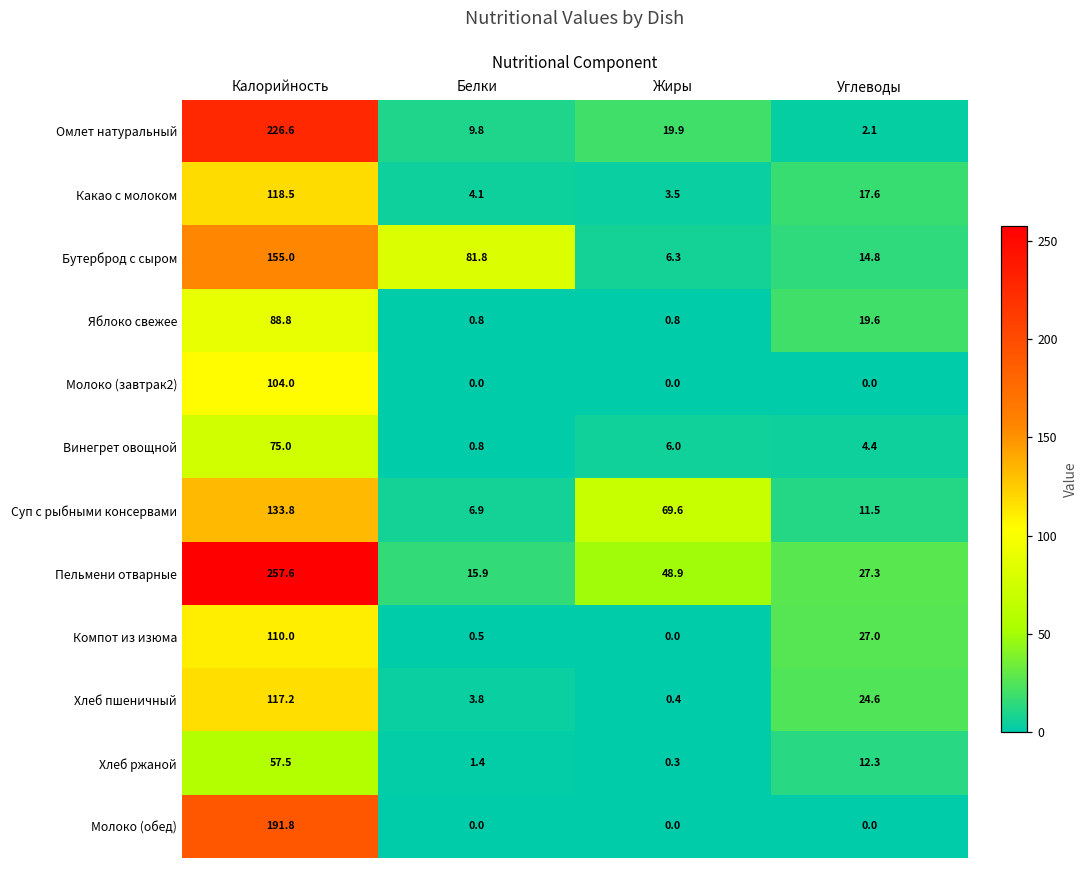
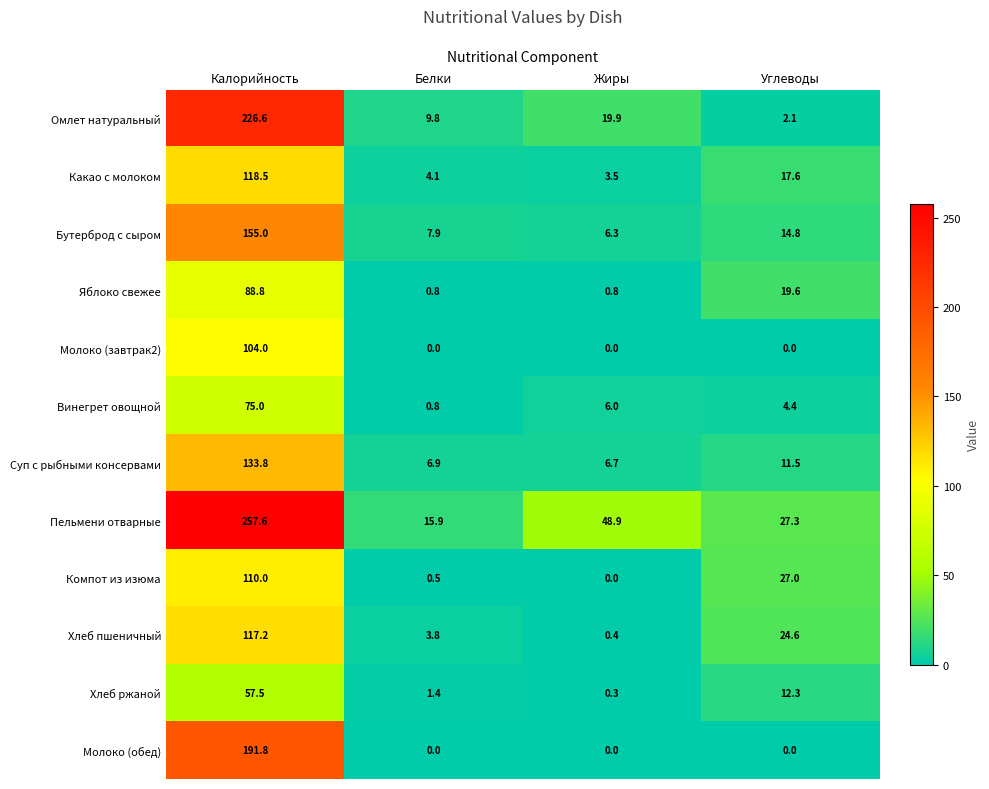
  {
    "Омлет натуральный": {
      "Калорийность": 226.6,
      "Белки": 9.8,
      "Жиры": 19.9,
      "Углеводы": 2.1
    },
    "Какао с молоком": {
      "Калорийность": 118.5,
      "Белки": 4.1,
      "Жиры": 3.5,
      "Углеводы": 17.6
    },
    "Бутерброд с сыром": {
      "Калорийность": 155.0,
-     "Белки": 81.8,
+     "Белки": 7.9,
      "Жиры": 6.3,
      "Углеводы": 14.8
    },
    "Яблоко свежее": {
      "Калорийность": 88.8,
      "Белки": 0.8,
      "Жиры": 0.8,
      "Углеводы": 19.6
    },
    "Молоко (завтрак2)": {
      "Калорийность": 104.0,
      "Белки": 0.0,
      "Жиры": 0.0,
      "Углеводы": 0.0
    },
    "Винегрет овощной": {
      "Калорийность": 75.0,
      "Белки": 0.8,
      "Жиры": 6.0,
      "Углеводы": 4.4
    },
    "Суп с рыбными консервами": {
      "Калорийность": 133.8,
      "Белки": 6.9,
-     "Жиры": 69.6,
+     "Жиры": 6.7,
      "Углеводы": 11.5
    },
    "Пельмени отварные": {
      "Калорийность": 257.6,
      "Белки": 15.9,
      "Жиры": 48.9,
      "Углеводы": 27.3
    },
    "Компот из изюма": {
      "Калорийность": 110.0,
      "Белки": 0.5,
      "Жиры": 0.0,
      "Углеводы": 27.0
    },
    "Хлеб пшеничный": {
      "Калорийность": 117.2,
      "Белки": 3.8,
      "Жиры": 0.4,
      "Углеводы": 24.6
    },
    "Хлеб ржаной": {
      "Калорийность": 57.5,
      "Белки": 1.4,
      "Жиры": 0.3,
      "Углеводы": 12.3
    },
    "Молоко (обед)": {
      "Калорийность": 191.8,
      "Белки": 0.0,
      "Жиры": 0.0,
      "Углеводы": 0.0
    }
  }
